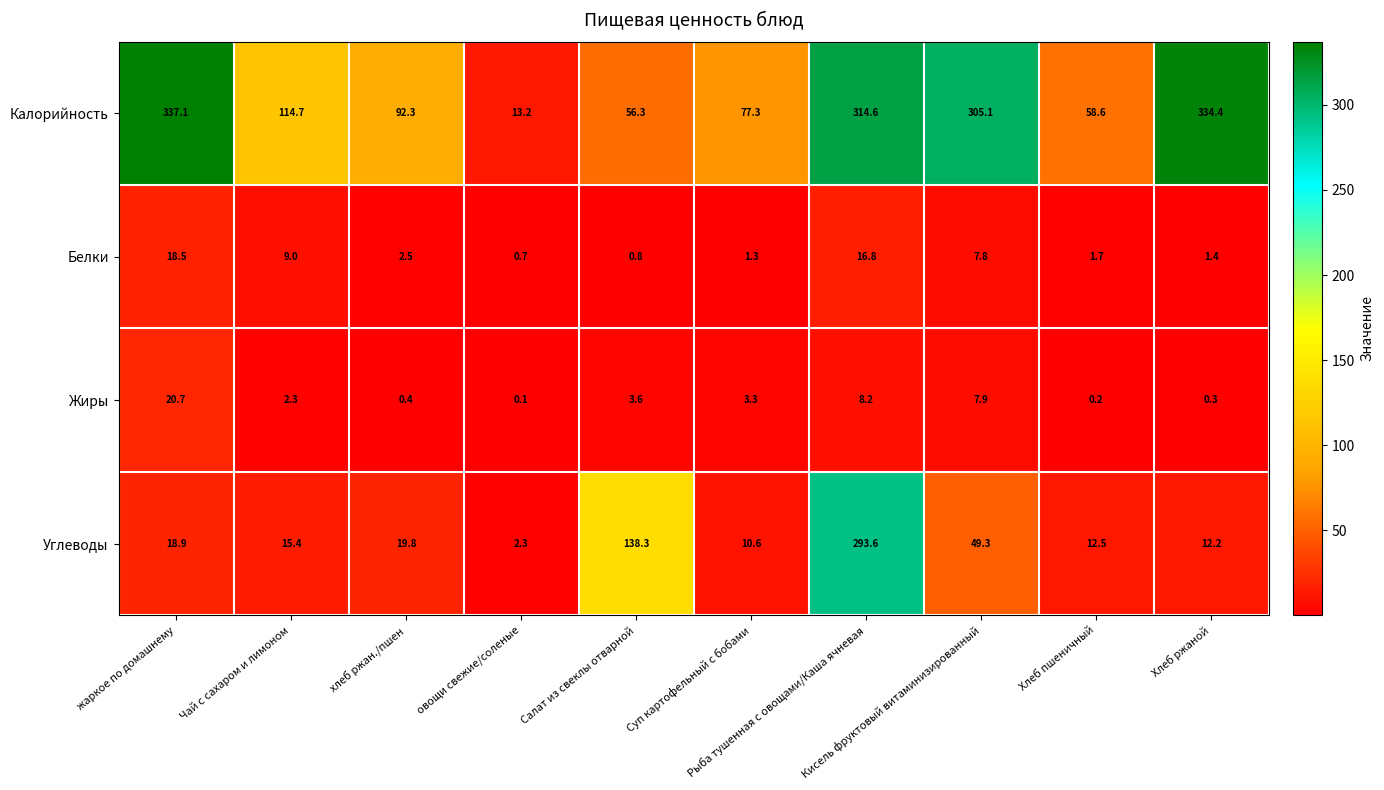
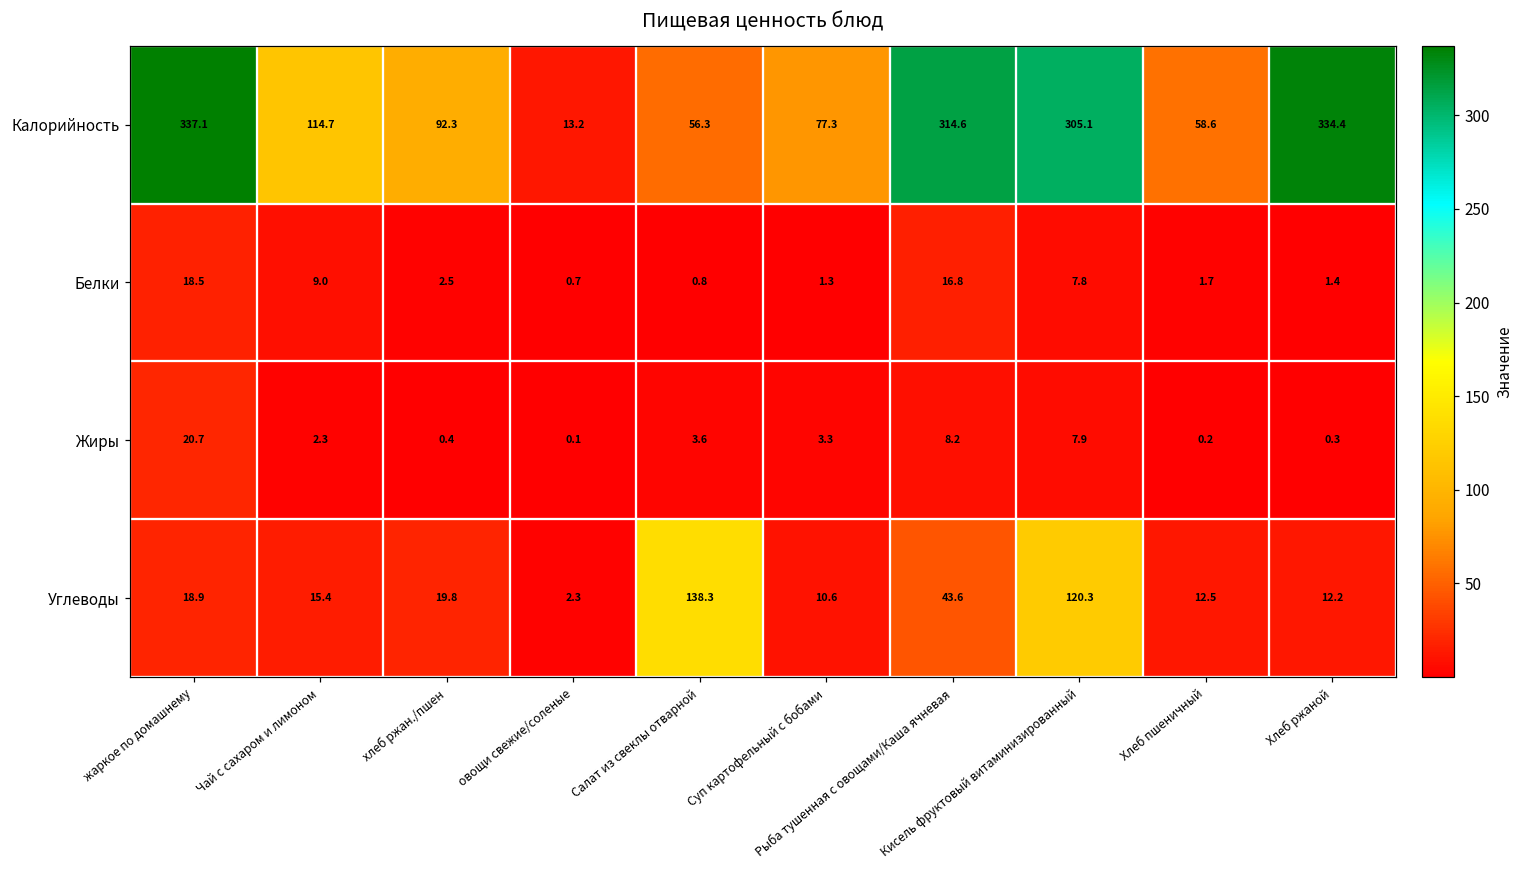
  {
    "Калорийность": {
      "жаркое по домашнему": 337.1,
      "Чай с сахаром и лимоном": 114.7,
      "хлеб ржан./пшен": 92.3,
      "овощи свежие/соленые": 13.2,
      "Салат из свеклы отварной": 56.3,
      "Суп картофельный с бобами": 77.3,
      "Рыба тушенная с овощами/Каша ячневая": 314.6,
      "Кисель фруктовый витаминизированный": 305.1,
      "Хлеб пшеничный": 58.6,
      "Хлеб ржаной": 334.4
    },
    "Белки": {
      "жаркое по домашнему": 18.5,
      "Чай с сахаром и лимоном": 9.0,
      "хлеб ржан./пшен": 2.5,
      "овощи свежие/соленые": 0.7,
      "Салат из свеклы отварной": 0.8,
      "Суп картофельный с бобами": 1.3,
      "Рыба тушенная с овощами/Каша ячневая": 16.8,
      "Кисель фруктовый витаминизированный": 7.8,
      "Хлеб пшеничный": 1.7,
      "Хлеб ржаной": 1.4
    },
    "Жиры": {
      "жаркое по домашнему": 20.7,
      "Чай с сахаром и лимоном": 2.3,
      "хлеб ржан./пшен": 0.4,
      "овощи свежие/соленые": 0.1,
      "Салат из свеклы отварной": 3.6,
      "Суп картофельный с бобами": 3.3,
      "Рыба тушенная с овощами/Каша ячневая": 8.2,
      "Кисель фруктовый витаминизированный": 7.9,
      "Хлеб пшеничный": 0.2,
      "Хлеб ржаной": 0.3
    },
    "Углеводы": {
      "жаркое по домашнему": 18.9,
      "Чай с сахаром и лимоном": 15.4,
      "хлеб ржан./пшен": 19.8,
      "овощи свежие/соленые": 2.3,
      "Салат из свеклы отварной": 138.3,
      "Суп картофельный с бобами": 10.6,
-     "Рыба тушенная с овощами/Каша ячневая": 293.6,
-     "Кисель фруктовый витаминизированный": 49.3,
+     "Рыба тушенная с овощами/Каша ячневая": 43.6,
+     "Кисель фруктовый витаминизированный": 120.3,
      "Хлеб пшеничный": 12.5,
      "Хлеб ржаной": 12.2
    }
  }
